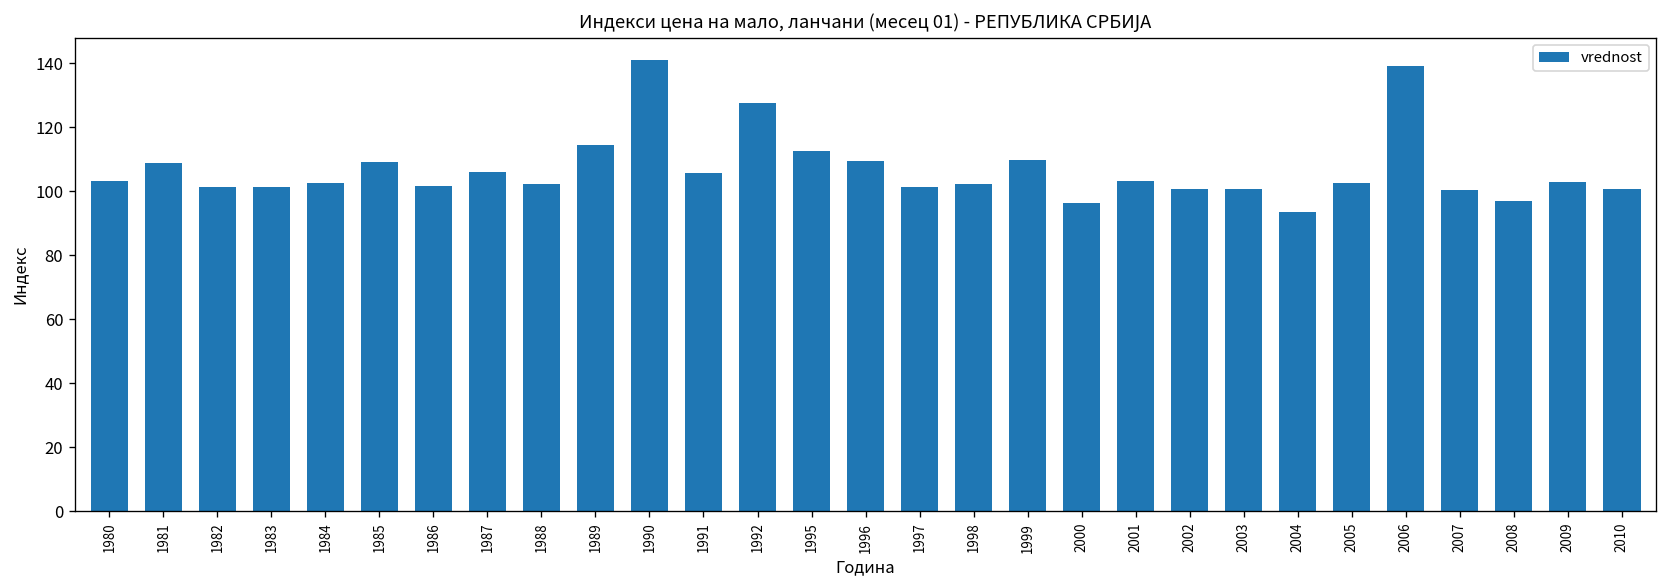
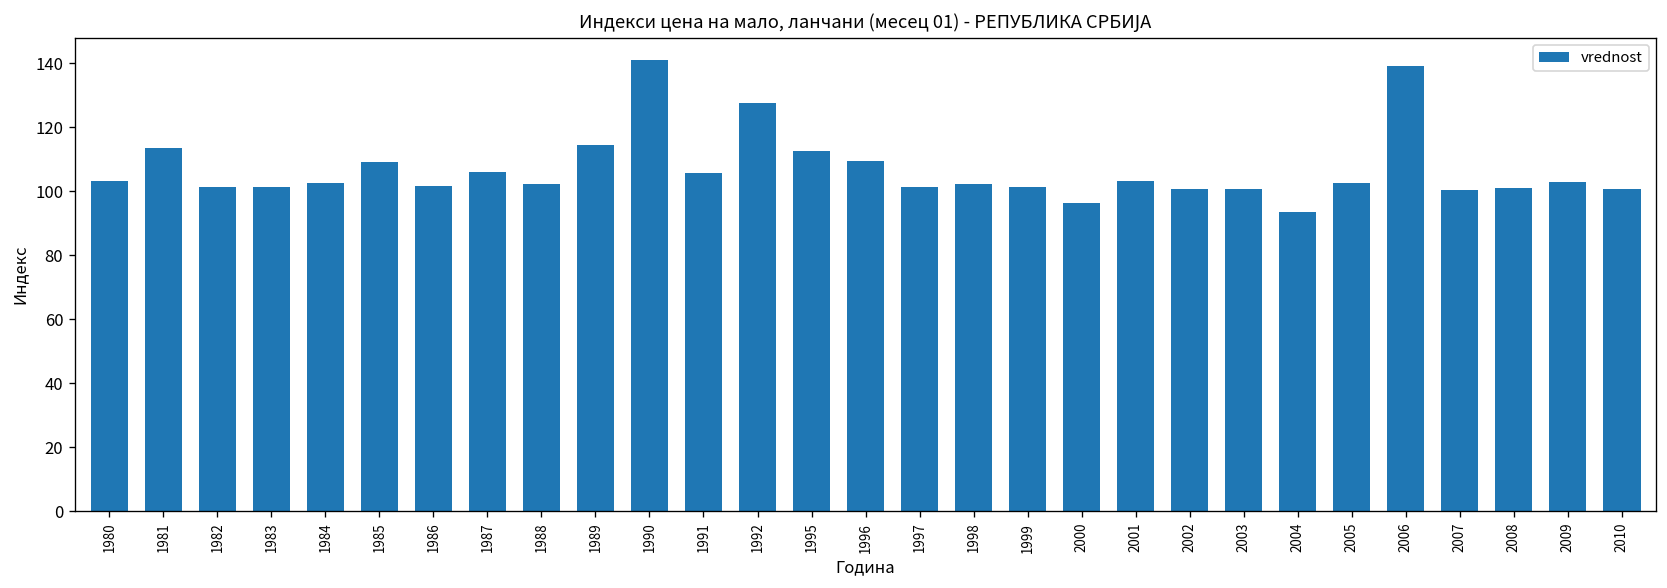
  {
    "1980": 103,
-   "1981": 109,
+   "1981": 114,
    "1982": 101,
    "1983": 101,
    "1984": 103,
    "1985": 109,
    "1986": 102,
    "1987": 106,
    "1988": 102,
    "1989": 115,
    "1990": 141,
    "1991": 106,
    "1992": 128,
    "1995": 113,
    "1996": 110,
    "1997": 101,
    "1998": 102,
-   "1999": 110,
+   "1999": 101,
    "2000": 96,
    "2001": 103,
    "2002": 101,
    "2003": 101,
    "2004": 94,
    "2005": 103,
    "2006": 139,
    "2007": 100,
-   "2008": 97,
+   "2008": 101,
    "2009": 103,
    "2010": 101
  }
